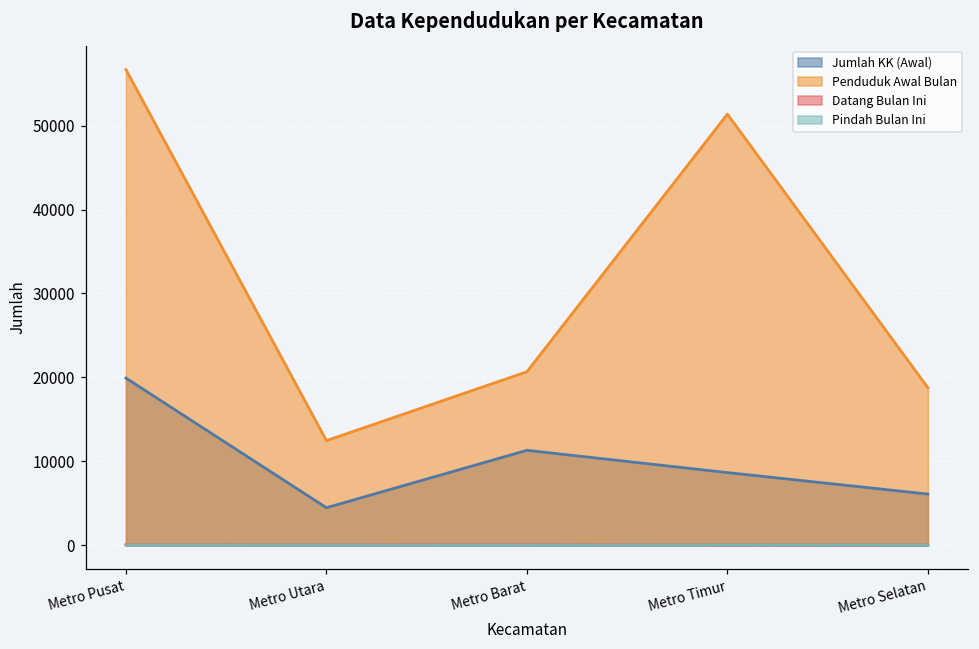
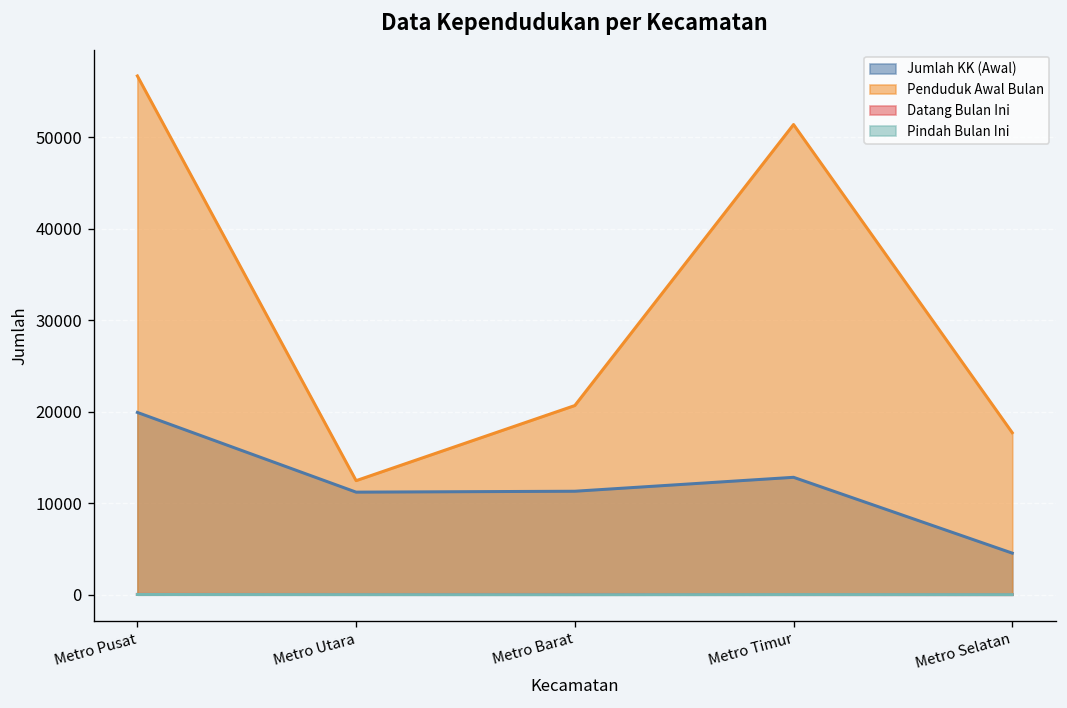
  {
    "Jumlah KK (Awal)": {
      "Metro Pusat": 20000,
-     "Metro Utara": 4000,
+     "Metro Utara": 11000,
      "Metro Barat": 11000,
-     "Metro Timur": 9000,
-     "Metro Selatan": 6000
+     "Metro Timur": 13000,
+     "Metro Selatan": 5000
    },
    "Penduduk Awal Bulan": {
      "Metro Pusat": 57000,
      "Metro Utara": 12000,
      "Metro Barat": 21000,
      "Metro Timur": 51000,
-     "Metro Selatan": 19000
+     "Metro Selatan": 18000
    }
  }
